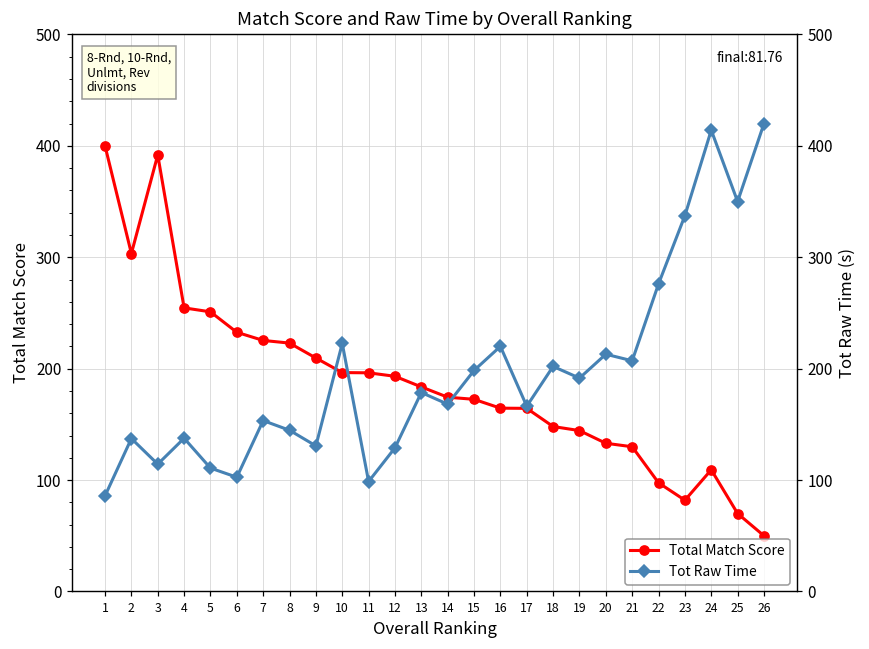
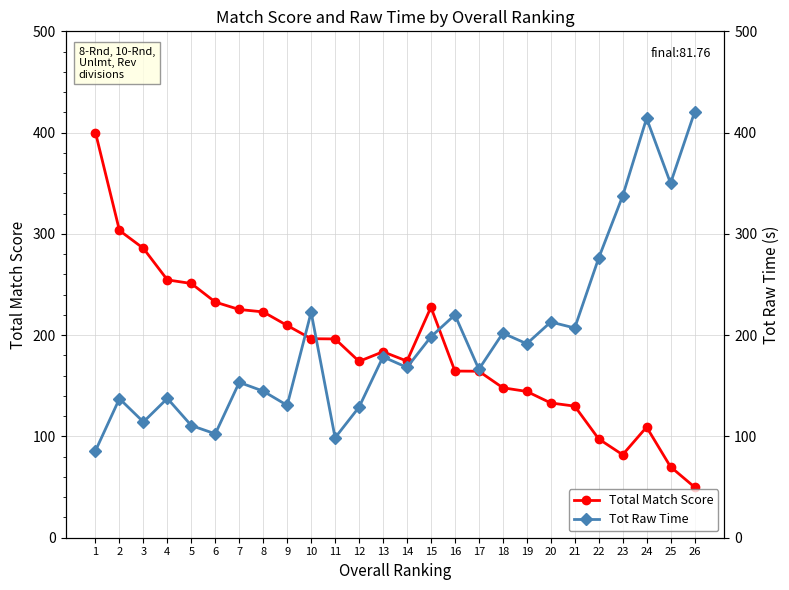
  {
    "Total Match Score": {
      "1": 400,
      "2": 303,
-     "3": 392,
+     "3": 286,
      "4": 255,
      "5": 251,
      "6": 233,
      "7": 225,
      "8": 223,
      "9": 210,
      "10": 197,
      "11": 196,
-     "12": 193,
+     "12": 174,
      "13": 184,
      "14": 174,
-     "15": 173,
+     "15": 228,
      "16": 165,
      "17": 164,
      "18": 148,
      "19": 144,
      "20": 133,
      "21": 130,
      "22": 98,
      "23": 82,
      "24": 109,
      "25": 70,
      "26": 50
    },
    "Tot Raw Time": {
      "1": 86,
      "2": 137,
      "3": 114,
      "4": 138,
      "5": 111,
      "6": 103,
      "7": 153,
      "8": 145,
      "9": 131,
      "10": 223,
      "11": 99,
      "12": 129,
      "13": 179,
      "14": 168,
      "15": 198,
      "16": 220,
      "17": 166,
      "18": 202,
      "19": 192,
      "20": 213,
      "21": 207,
      "22": 276,
      "23": 337,
      "24": 414,
      "25": 350,
      "26": 420
    }
  }
